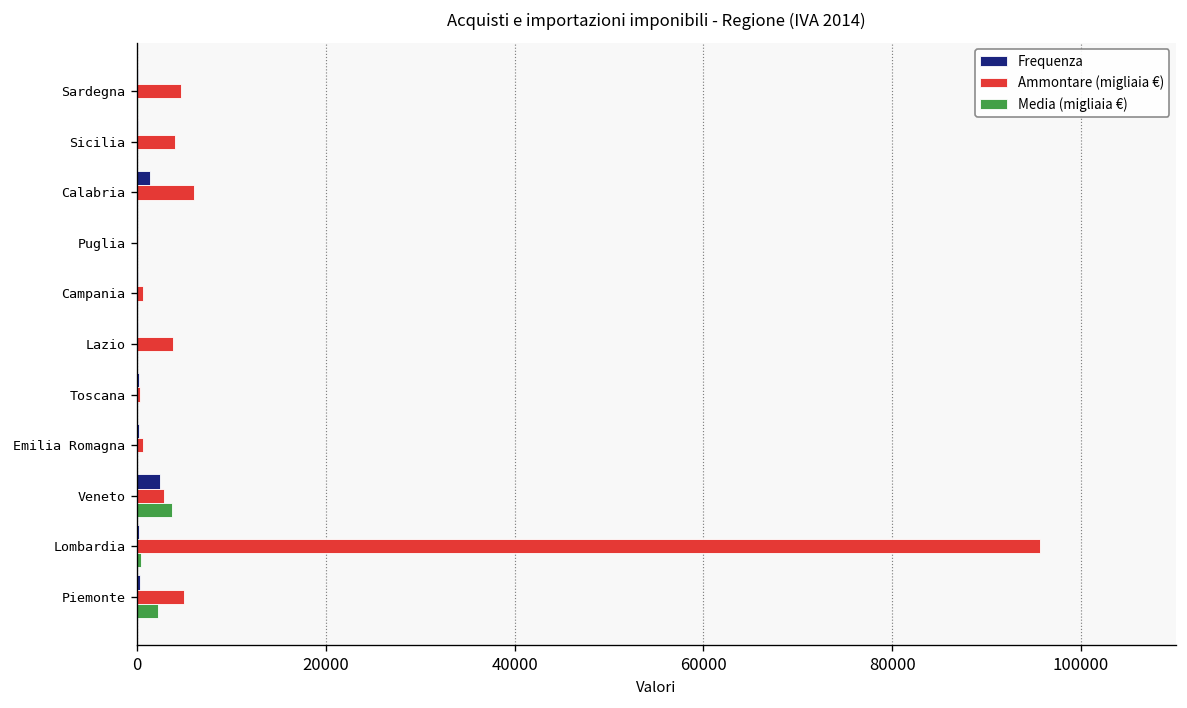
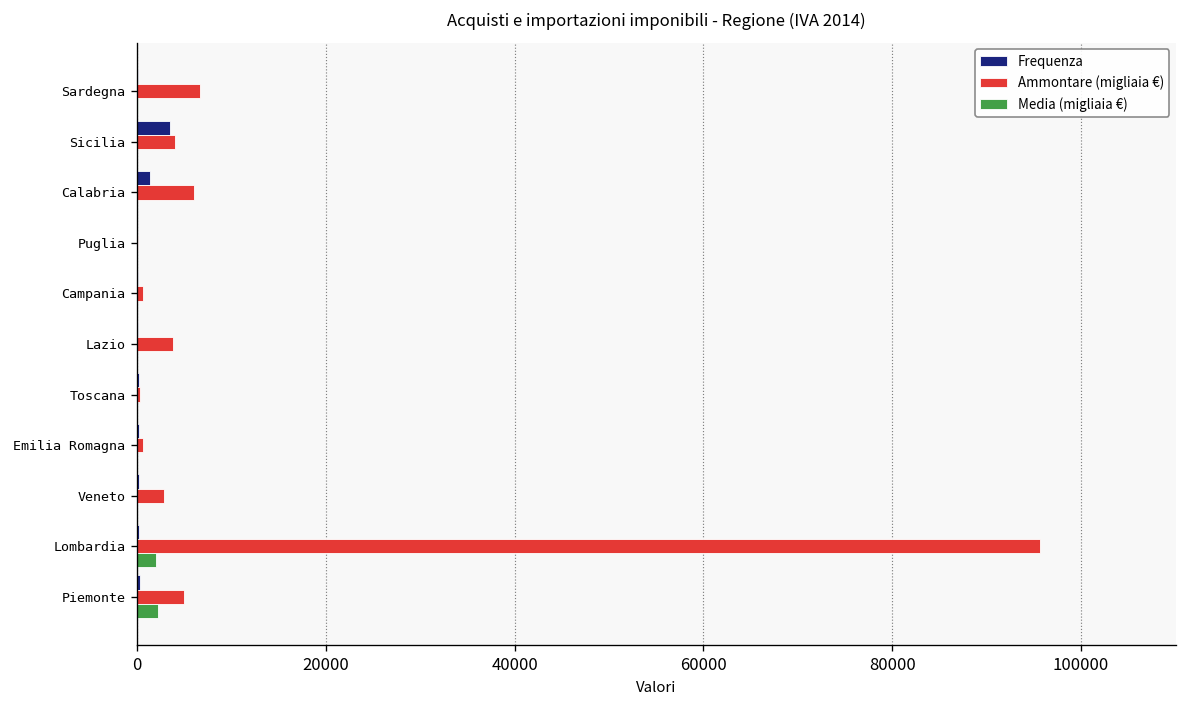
  {
    "Frequenza": {
-     "Sicilia": 0,
+     "Sicilia": 4000,
      "Calabria": 1000,
-     "Veneto": 2000,
+     "Veneto": 0,
      "Piemonte": 0
    },
    "Ammontare (migliaia €)": {
-     "Sardegna": 5000,
+     "Sardegna": 7000,
      "Sicilia": 4000,
      "Calabria": 6000,
      "Campania": 1000,
      "Lazio": 4000,
      "Emilia Romagna": 1000,
      "Veneto": 3000,
      "Lombardia": 96000,
      "Piemonte": 5000
    },
    "Media (migliaia €)": {
-     "Veneto": 4000,
-     "Lombardia": 0,
+     "Veneto": 0,
+     "Lombardia": 2000,
      "Piemonte": 2000
    }
  }
